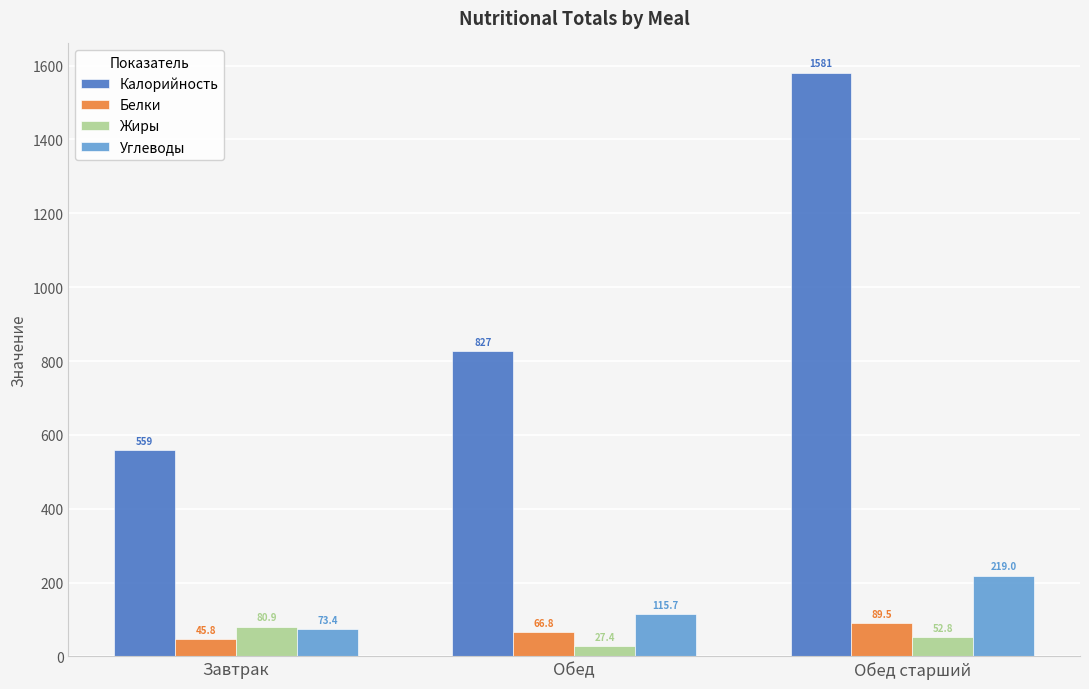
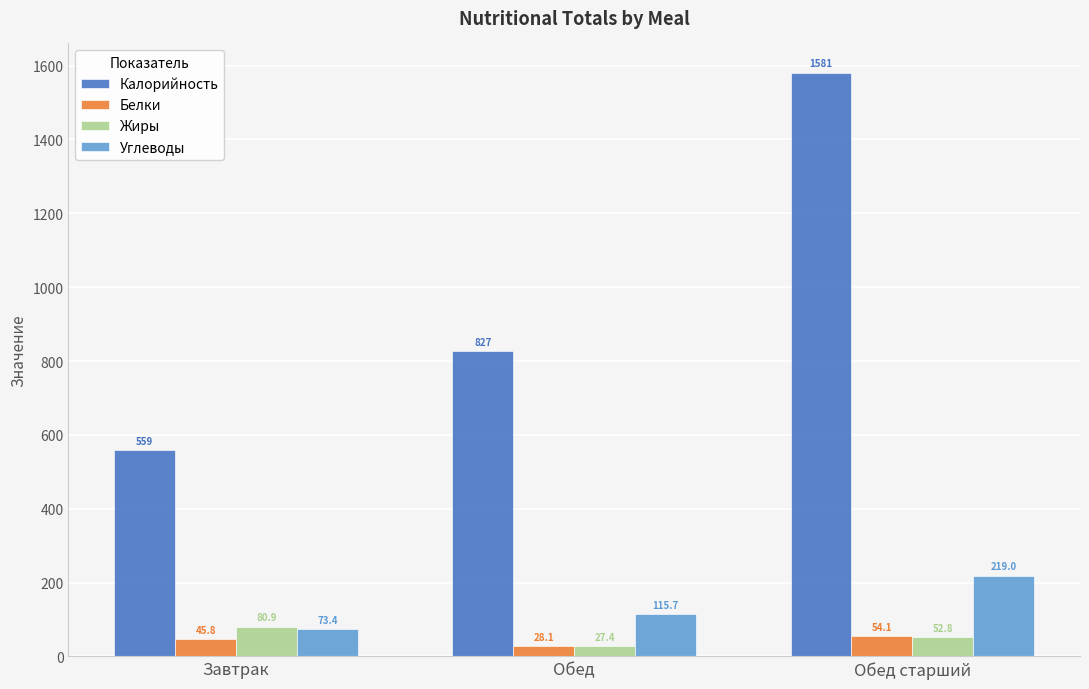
  {
    "Белки": {
      "Завтрак": 45.8,
-     "Обед": 66.8,
-     "Обед старший": 89.5
+     "Обед": 28.1,
+     "Обед старший": 54.1
    },
    "Жиры": {
      "Завтрак": 80.9,
      "Обед": 27.4,
      "Обед старший": 52.8
    }
  }
